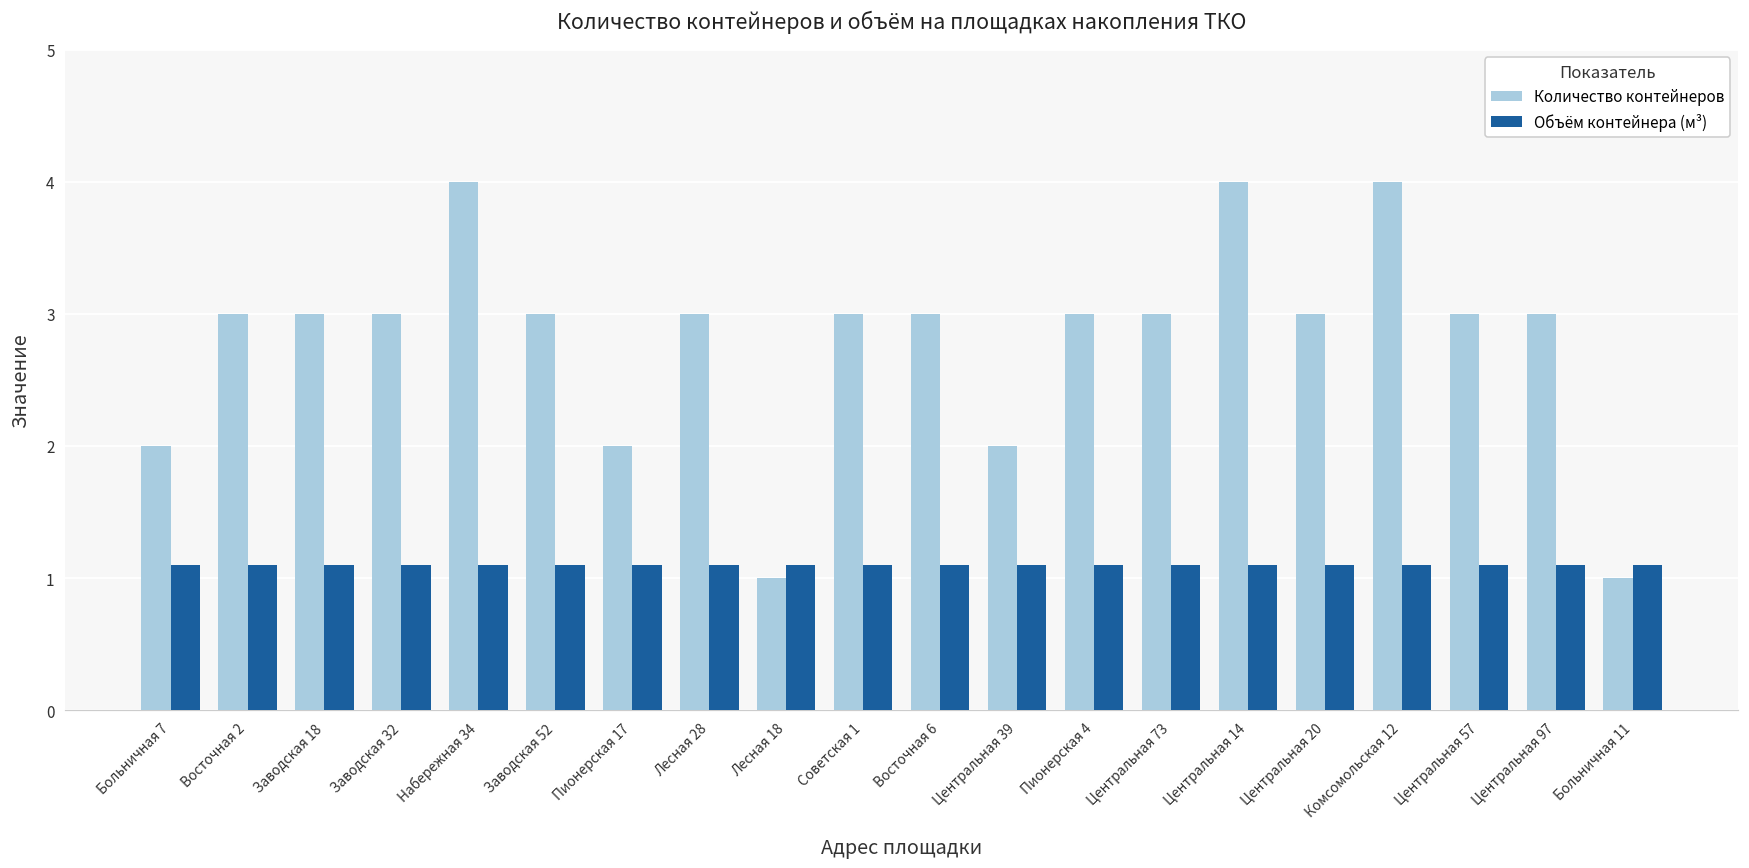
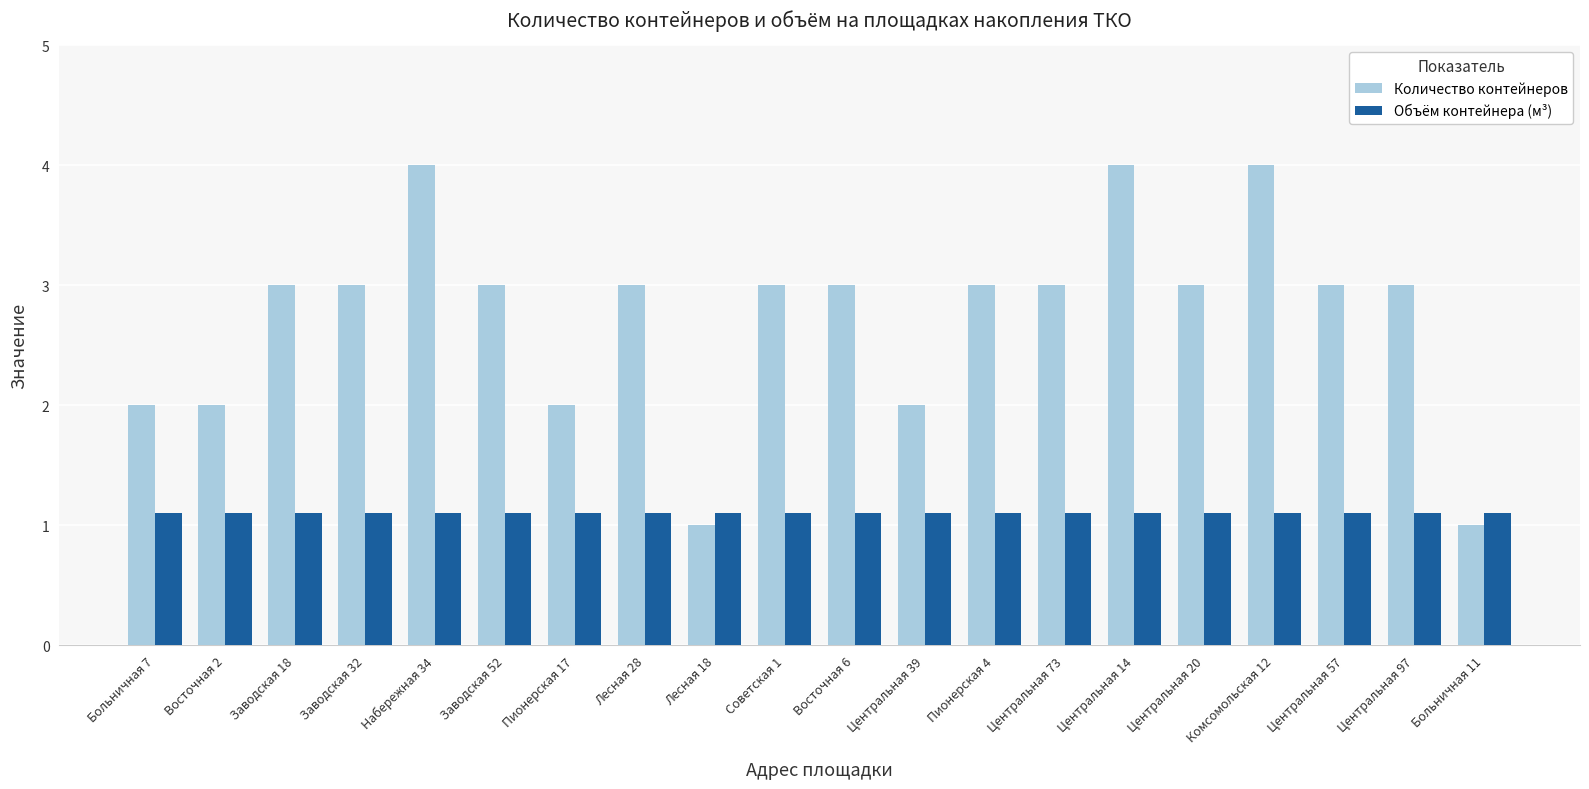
  {
    "Количество контейнеров": {
      "Больничная 7": 2,
-     "Восточная 2": 3,
+     "Восточная 2": 2,
      "Заводская 18": 3,
      "Заводская 32": 3,
      "Набережная 34": 4,
      "Заводская 52": 3,
      "Пионерская 17": 2,
      "Лесная 28": 3,
      "Лесная 18": 1,
      "Советская 1": 3,
      "Восточная 6": 3,
      "Центральная 39": 2,
      "Пионерская 4": 3,
      "Центральная 73": 3,
      "Центральная 14": 4,
      "Центральная 20": 3,
      "Комсомольская 12": 4,
      "Центральная 57": 3,
      "Центральная 97": 3,
      "Больничная 11": 1
    },
    "Объём контейнера (м³)": {
      "Больничная 7": 1.10,
      "Восточная 2": 1.10,
      "Заводская 18": 1.10,
      "Заводская 32": 1.10,
      "Набережная 34": 1.10,
      "Заводская 52": 1.10,
      "Пионерская 17": 1.10,
      "Лесная 28": 1.10,
      "Лесная 18": 1.10,
      "Советская 1": 1.10,
      "Восточная 6": 1.10,
      "Центральная 39": 1.10,
      "Пионерская 4": 1.10,
      "Центральная 73": 1.10,
      "Центральная 14": 1.10,
      "Центральная 20": 1.10,
      "Комсомольская 12": 1.10,
      "Центральная 57": 1.10,
      "Центральная 97": 1.10,
      "Больничная 11": 1.10
    }
  }
